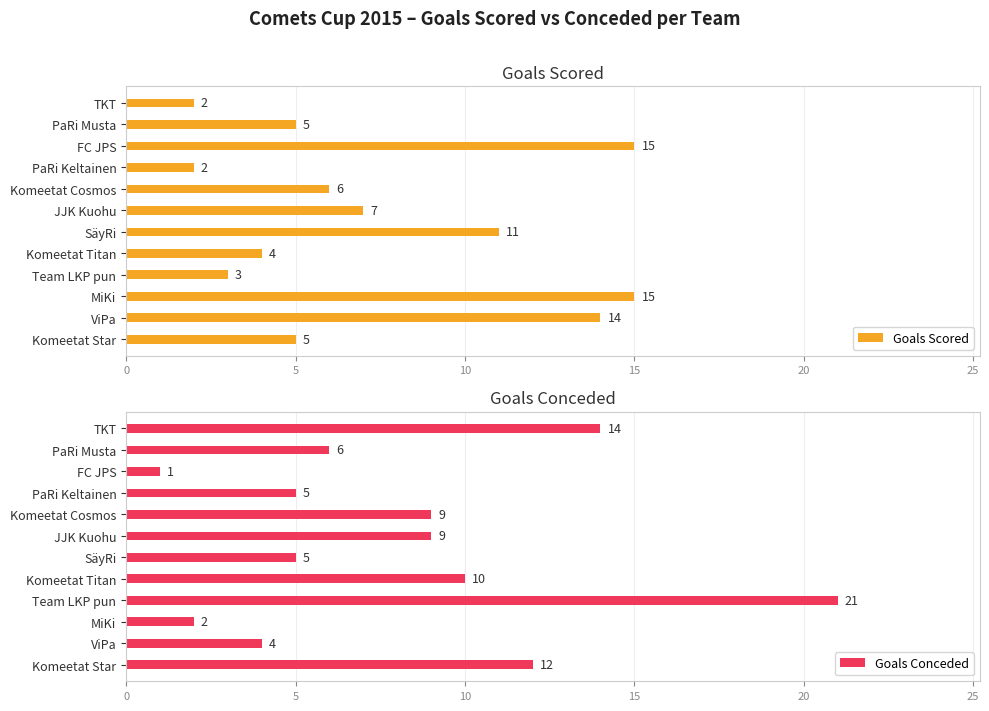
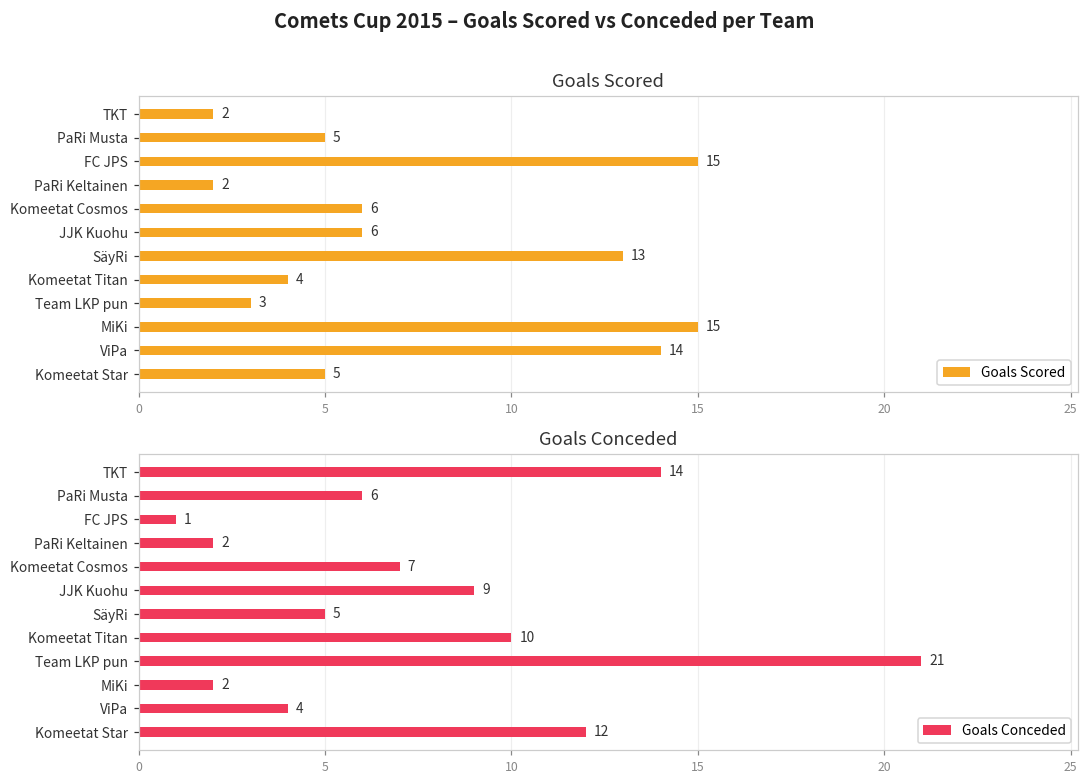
  {
    "Goals Scored": {
      "TKT": 2,
      "PaRi Musta": 5,
      "FC JPS": 15,
      "PaRi Keltainen": 2,
      "Komeetat Cosmos": 6,
-     "JJK Kuohu": 7,
-     "SäyRi": 11,
+     "JJK Kuohu": 6,
+     "SäyRi": 13,
      "Komeetat Titan": 4,
      "Team LKP pun": 3,
      "MiKi": 15,
      "ViPa": 14,
      "Komeetat Star": 5
    },
    "Goals Conceded": {
      "TKT": 14,
      "PaRi Musta": 6,
      "FC JPS": 1,
-     "PaRi Keltainen": 5,
-     "Komeetat Cosmos": 9,
+     "PaRi Keltainen": 2,
+     "Komeetat Cosmos": 7,
      "JJK Kuohu": 9,
      "SäyRi": 5,
      "Komeetat Titan": 10,
      "Team LKP pun": 21,
      "MiKi": 2,
      "ViPa": 4,
      "Komeetat Star": 12
    }
  }
